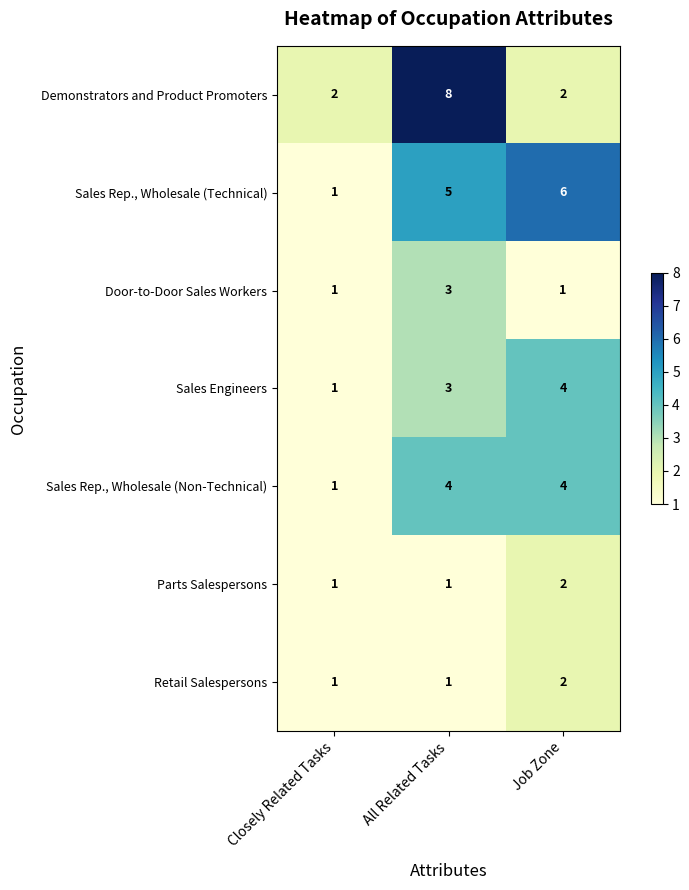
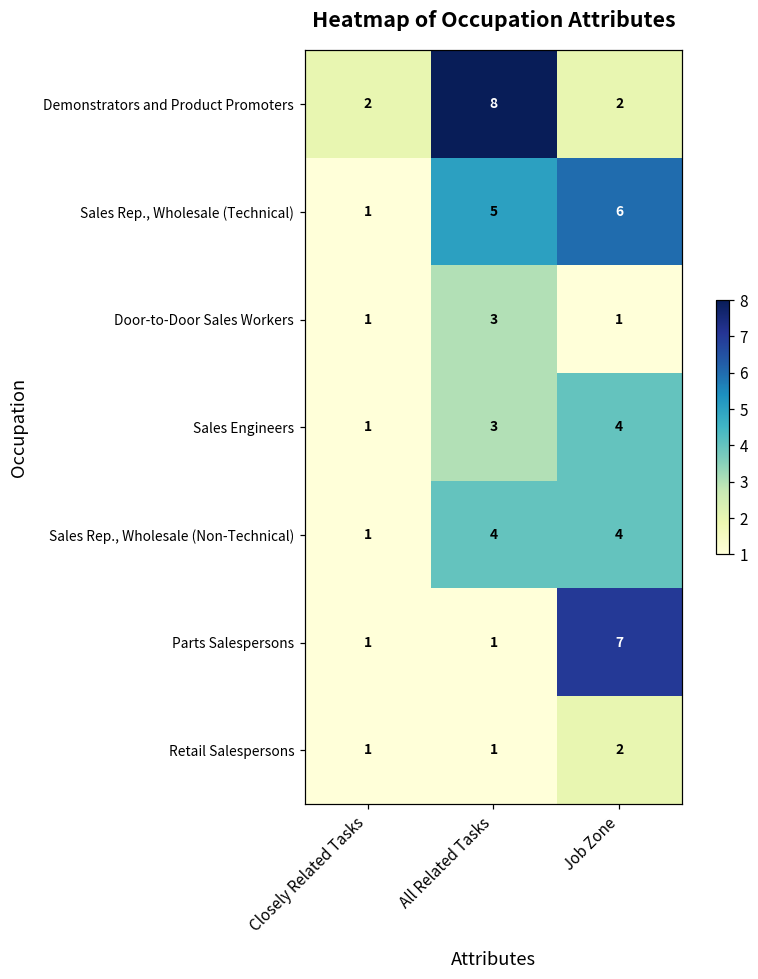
  {
    "Demonstrators and Product Promoters": {
      "Closely Related Tasks": 2,
      "All Related Tasks": 8,
      "Job Zone": 2
    },
    "Sales Rep., Wholesale (Technical)": {
      "Closely Related Tasks": 1,
      "All Related Tasks": 5,
      "Job Zone": 6
    },
    "Door-to-Door Sales Workers": {
      "Closely Related Tasks": 1,
      "All Related Tasks": 3,
      "Job Zone": 1
    },
    "Sales Engineers": {
      "Closely Related Tasks": 1,
      "All Related Tasks": 3,
      "Job Zone": 4
    },
    "Sales Rep., Wholesale (Non-Technical)": {
      "Closely Related Tasks": 1,
      "All Related Tasks": 4,
      "Job Zone": 4
    },
    "Parts Salespersons": {
      "Closely Related Tasks": 1,
      "All Related Tasks": 1,
-     "Job Zone": 2
+     "Job Zone": 7
    },
    "Retail Salespersons": {
      "Closely Related Tasks": 1,
      "All Related Tasks": 1,
      "Job Zone": 2
    }
  }
